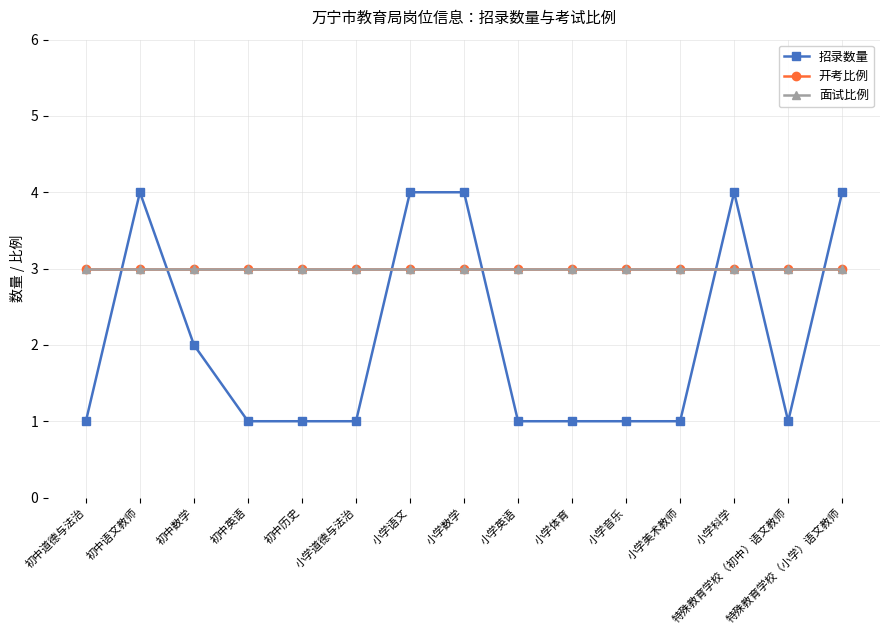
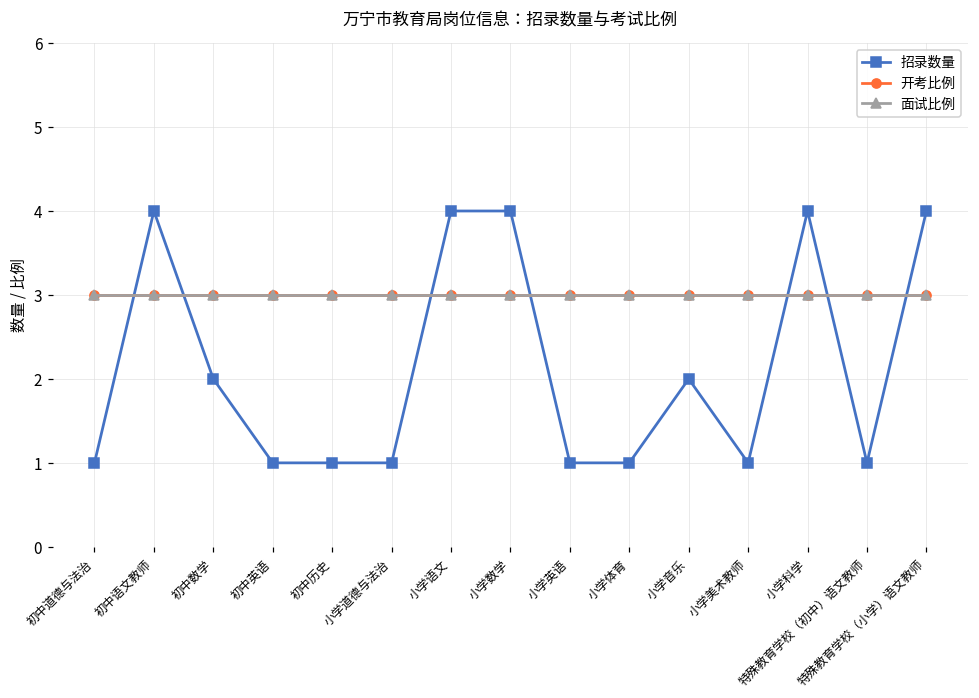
  {
    "招录数量": {
      "初中道德与法治": 1,
      "初中语文教师": 4,
      "初中数学": 2,
      "初中英语": 1,
      "初中历史": 1,
      "小学道德与法治": 1,
      "小学语文": 4,
      "小学数学": 4,
      "小学英语": 1,
      "小学体育": 1,
-     "小学音乐": 1,
+     "小学音乐": 2,
      "小学美术教师": 1,
      "小学科学": 4,
      "特殊教育学校（初中）语文教师": 1,
      "特殊教育学校（小学）语文教师": 4
    },
    "面试比例": {
      "初中道德与法治": 3,
      "初中语文教师": 3,
      "初中数学": 3,
      "初中英语": 3,
      "初中历史": 3,
      "小学道德与法治": 3,
      "小学语文": 3,
      "小学数学": 3,
      "小学英语": 3,
      "小学体育": 3,
      "小学音乐": 3,
      "小学美术教师": 3,
      "小学科学": 3,
      "特殊教育学校（初中）语文教师": 3,
      "特殊教育学校（小学）语文教师": 3
    }
  }
